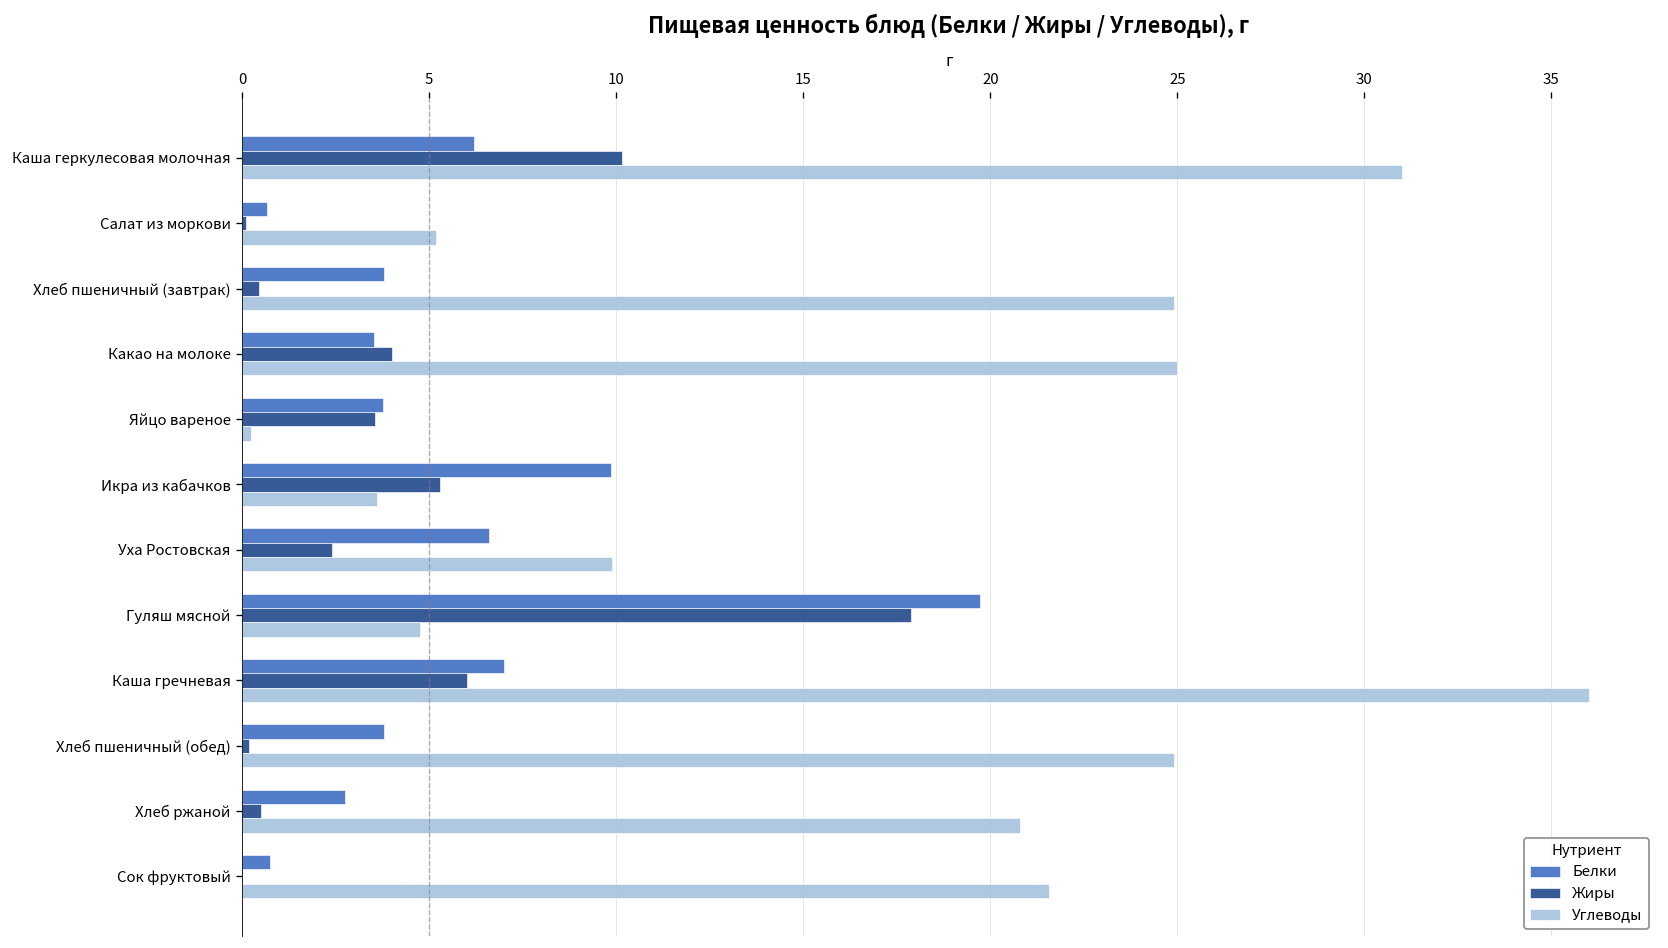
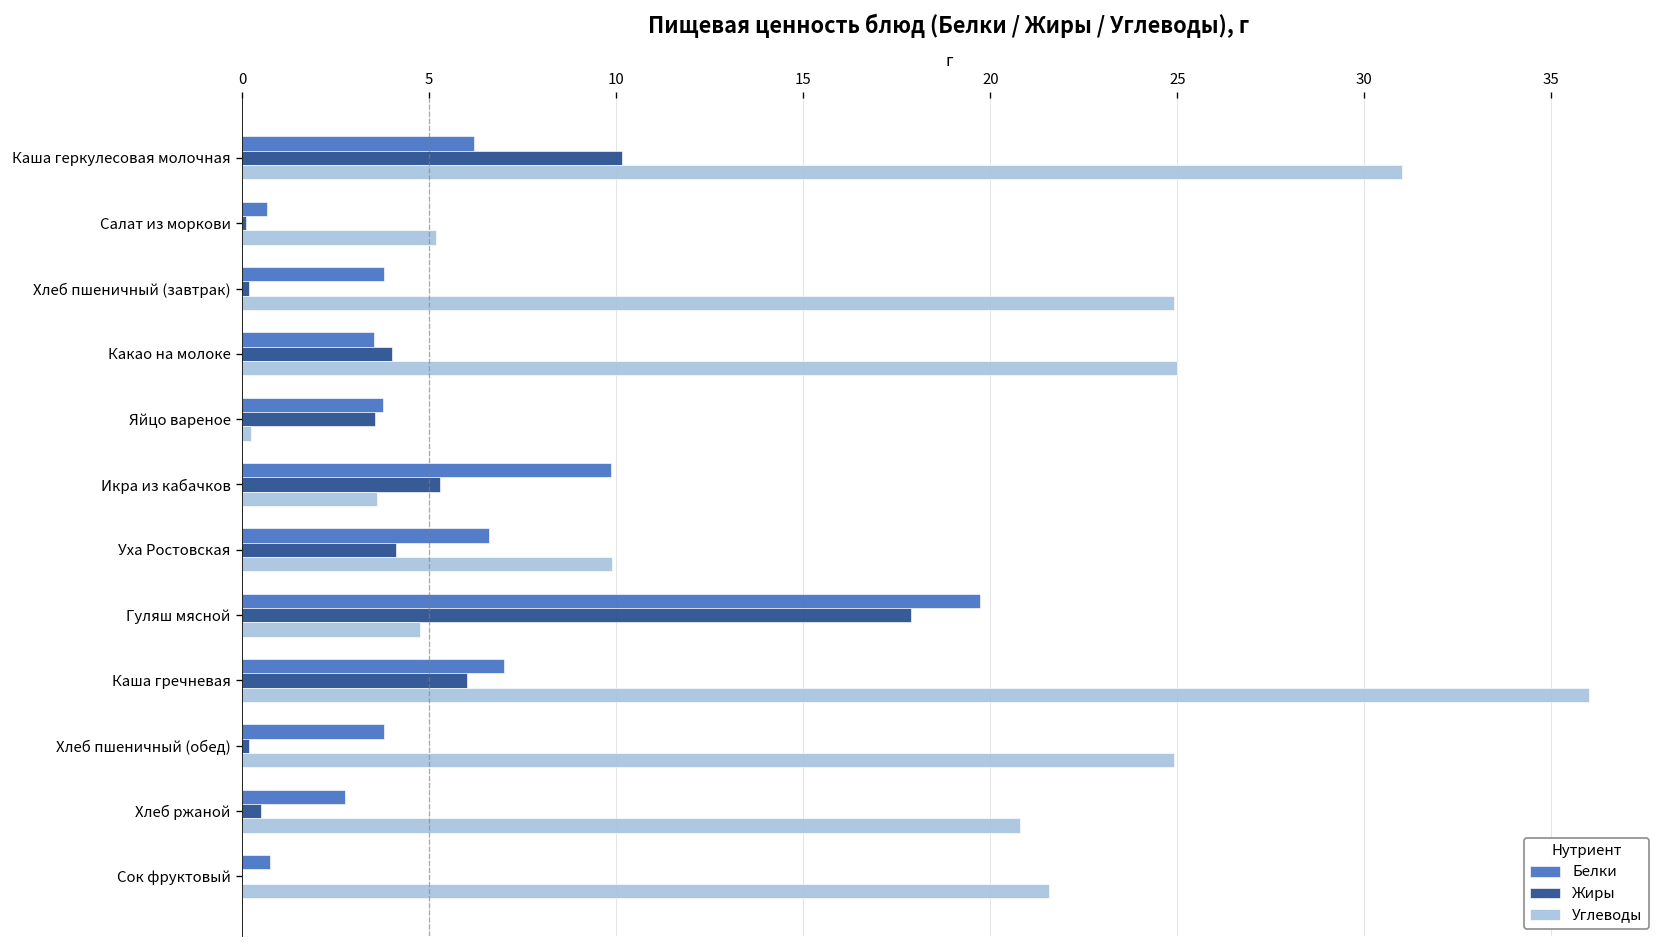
  {
    "Белки": {
      "Каша геркулесовая молочная": 6.2,
      "Салат из моркови": 0.7,
      "Хлеб пшеничный (завтрак)": 3.8,
      "Какао на молоке": 3.5,
      "Яйцо вареное": 3.8,
      "Икра из кабачков": 9.9,
      "Уха Ростовская": 6.6,
      "Гуляш мясной": 19.7,
      "Каша гречневая": 7.0,
      "Хлеб пшеничный (обед)": 3.8,
      "Хлеб ржаной": 2.8,
      "Сок фруктовый": 0.7
    },
    "Жиры": {
      "Каша геркулесовая молочная": 10.2,
      "Салат из моркови": 0.1,
-     "Хлеб пшеничный (завтрак)": 0.5,
+     "Хлеб пшеничный (завтрак)": 0.2,
      "Какао на молоке": 4.0,
      "Яйцо вареное": 3.5,
      "Икра из кабачков": 5.3,
-     "Уха Ростовская": 2.4,
+     "Уха Ростовская": 4.1,
      "Гуляш мясной": 17.9,
      "Каша гречневая": 6.0,
      "Хлеб пшеничный (обед)": 0.2,
      "Хлеб ржаной": 0.5,
      "Сок фруктовый": 0.0
    },
    "Углеводы": {
      "Каша геркулесовая молочная": 31.0,
      "Салат из моркови": 5.2,
      "Хлеб пшеничный (завтрак)": 24.9,
      "Какао на молоке": 25.0,
      "Яйцо вареное": 0.2,
      "Икра из кабачков": 3.6,
      "Уха Ростовская": 9.9,
      "Гуляш мясной": 4.8,
      "Каша гречневая": 36.0,
      "Хлеб пшеничный (обед)": 24.9,
      "Хлеб ржаной": 20.8,
      "Сок фруктовый": 21.6
    }
  }
